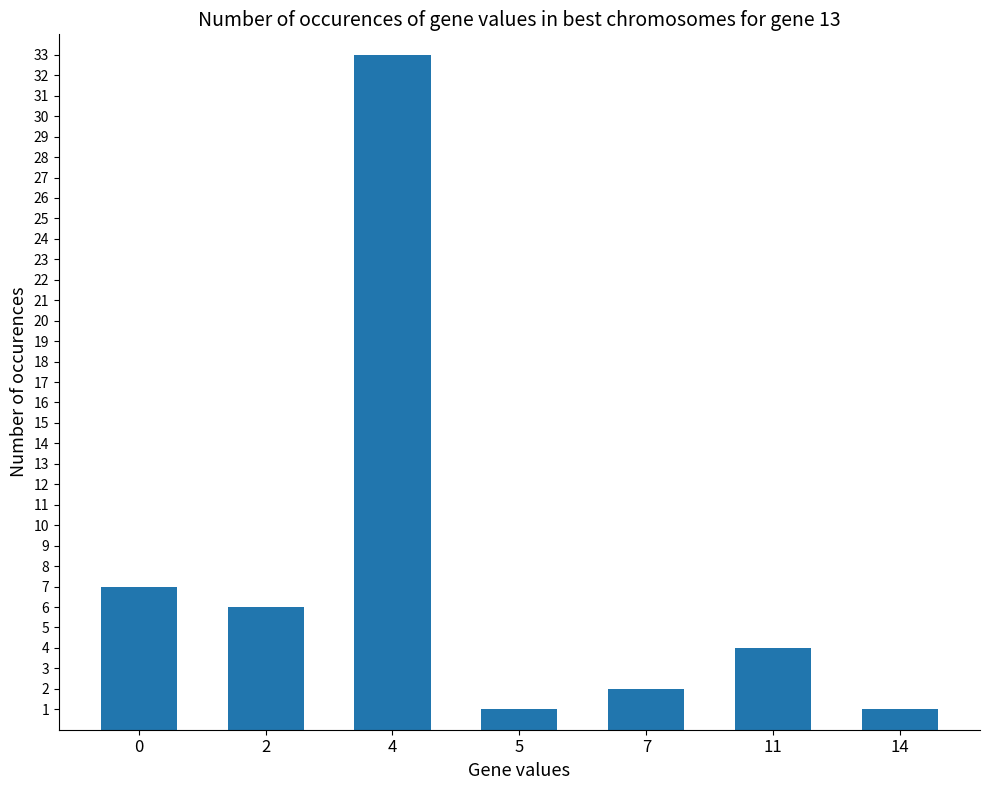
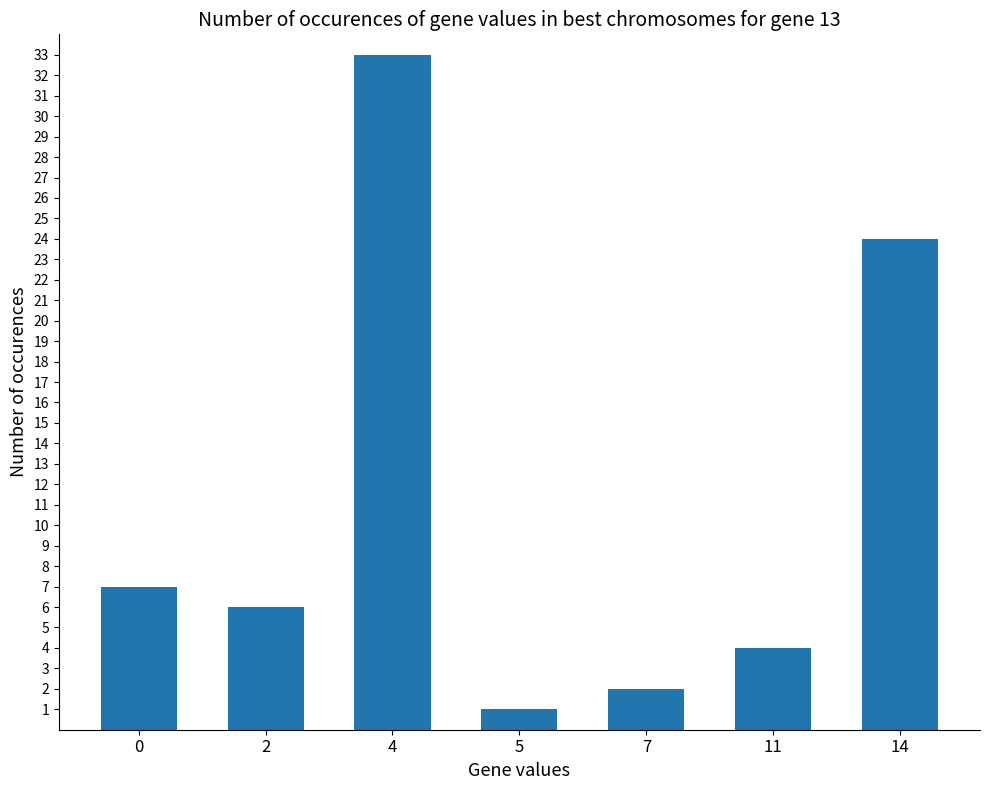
  {
    "0": 7,
    "2": 6,
    "4": 33,
    "5": 1,
    "7": 2,
    "11": 4,
-   "14": 1
+   "14": 24
  }
